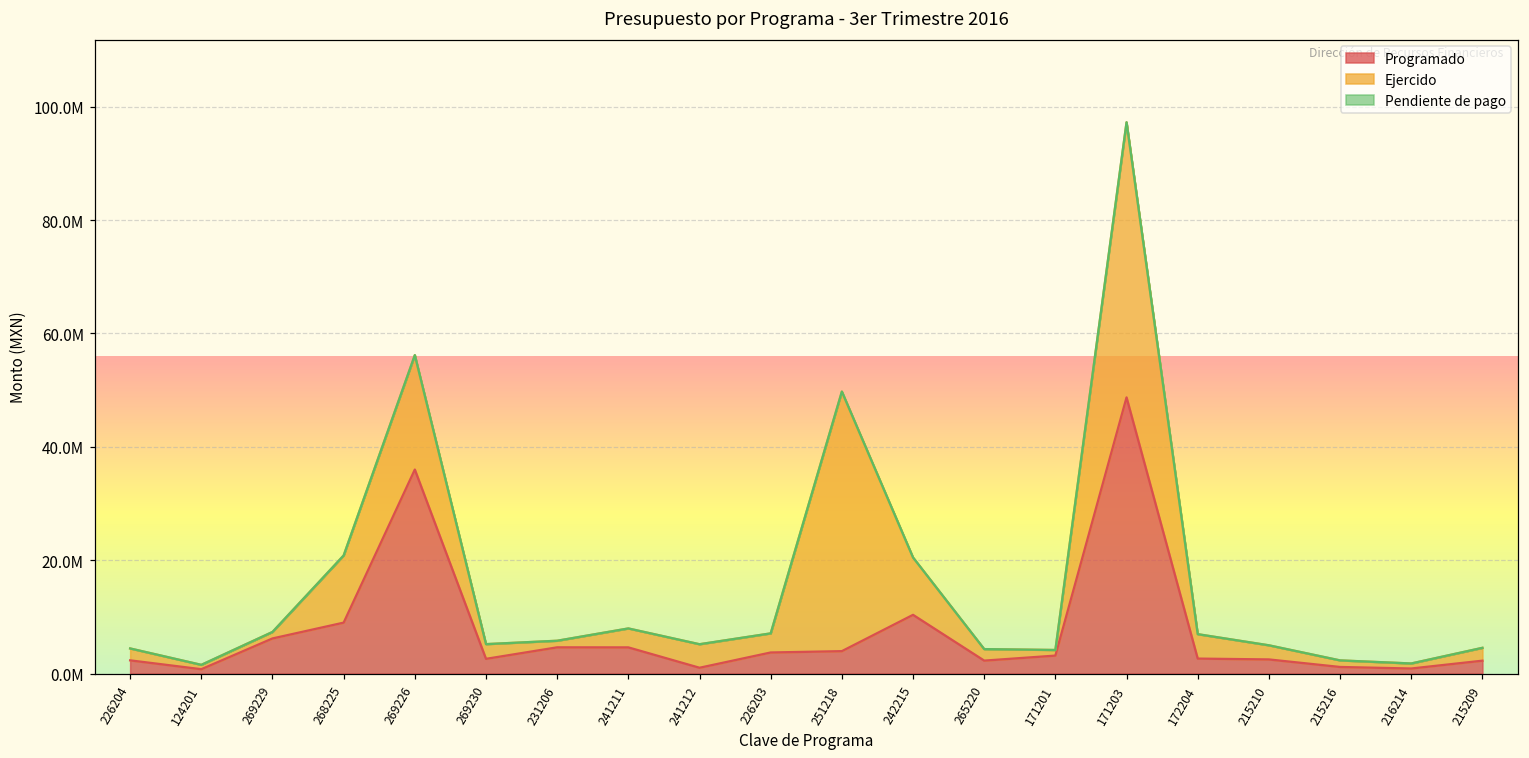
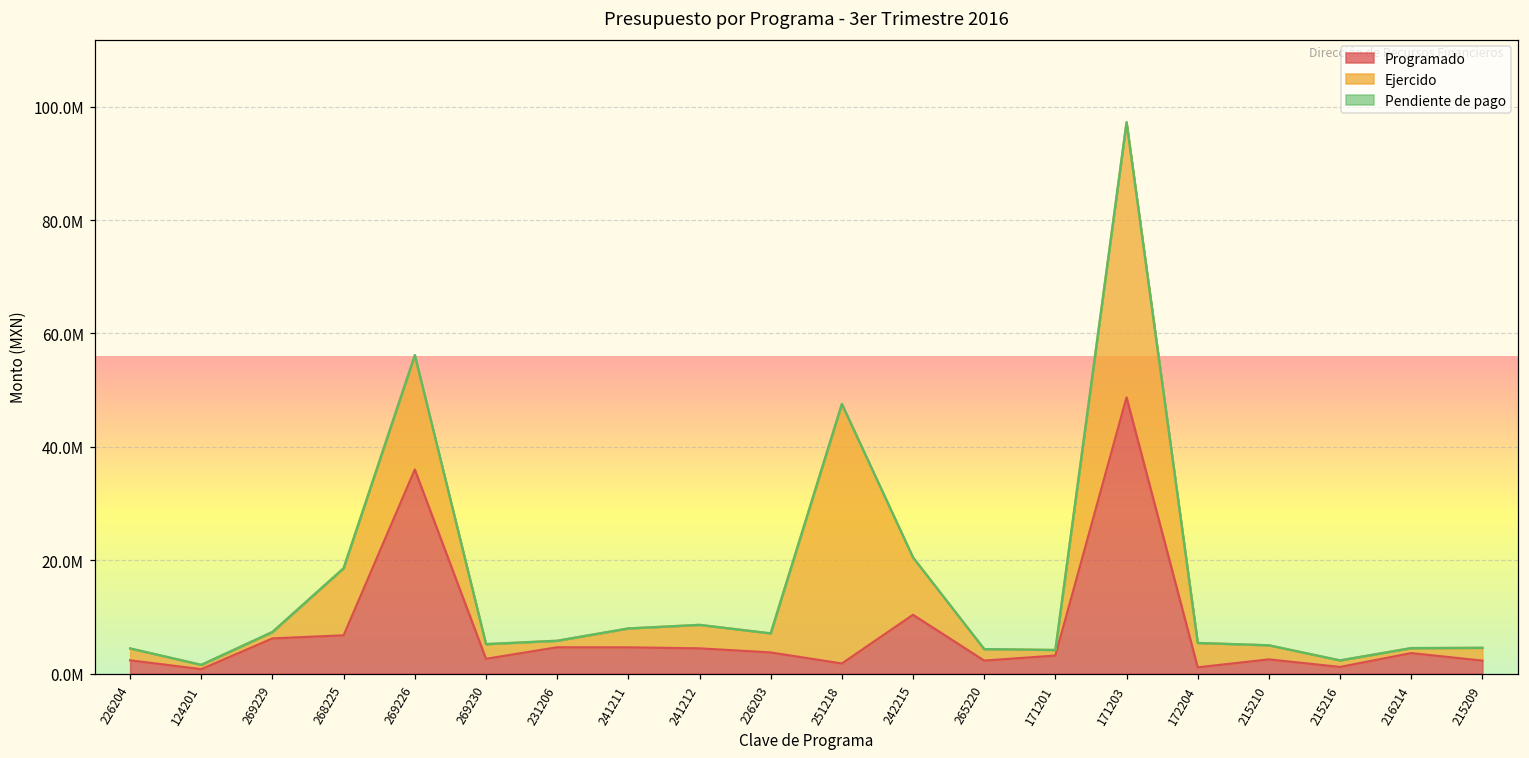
  {
    "Programado": {
      "226204": 2000000,
      "124201": 1000000,
      "269229": 6000000,
-     "268225": 9000000,
+     "268225": 7000000,
      "269226": 36000000,
      "269230": 3000000,
      "231206": 5000000,
      "241211": 5000000,
-     "241212": 1000000,
+     "241212": 4000000,
      "226203": 4000000,
-     "251218": 4000000,
+     "251218": 2000000,
      "242215": 10000000,
      "265220": 2000000,
      "171201": 3000000,
      "171203": 49000000,
-     "172204": 3000000,
+     "172204": 1000000,
      "215210": 2000000,
      "215216": 1000000,
-     "216214": 1000000,
+     "216214": 4000000,
      "215209": 2000000
    }
  }
